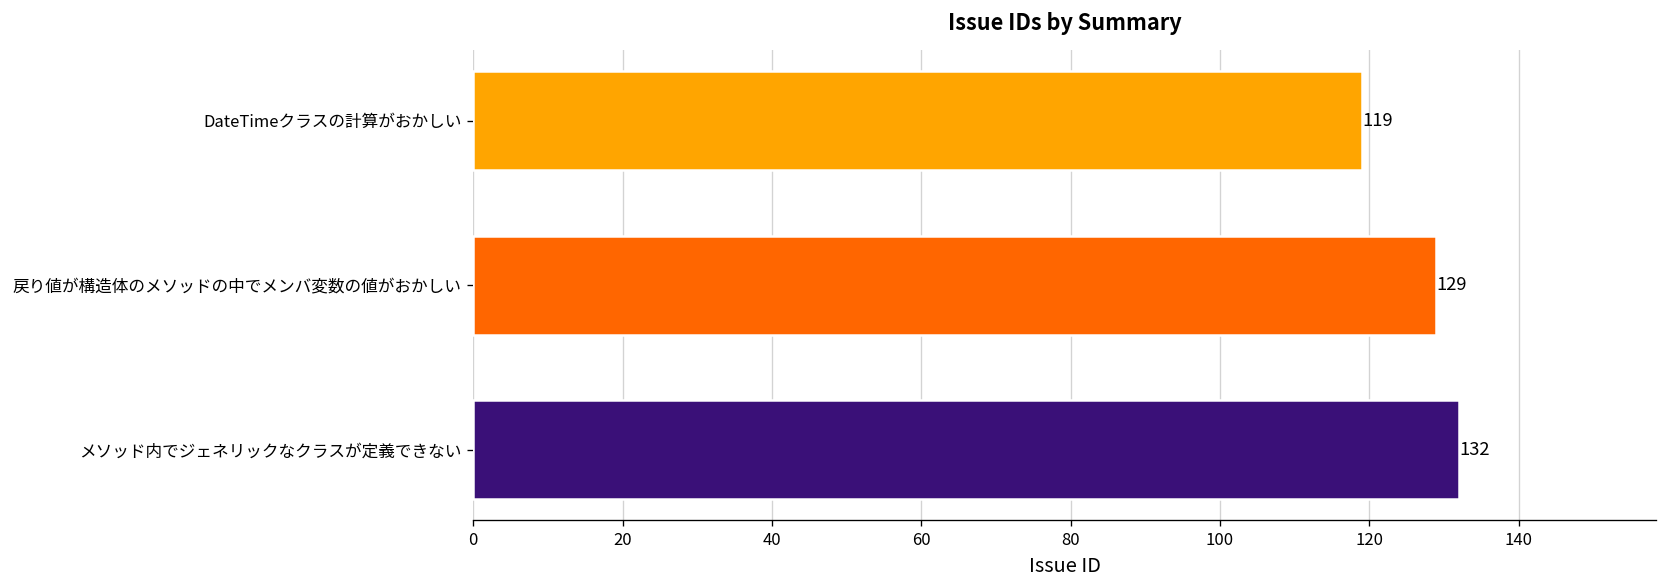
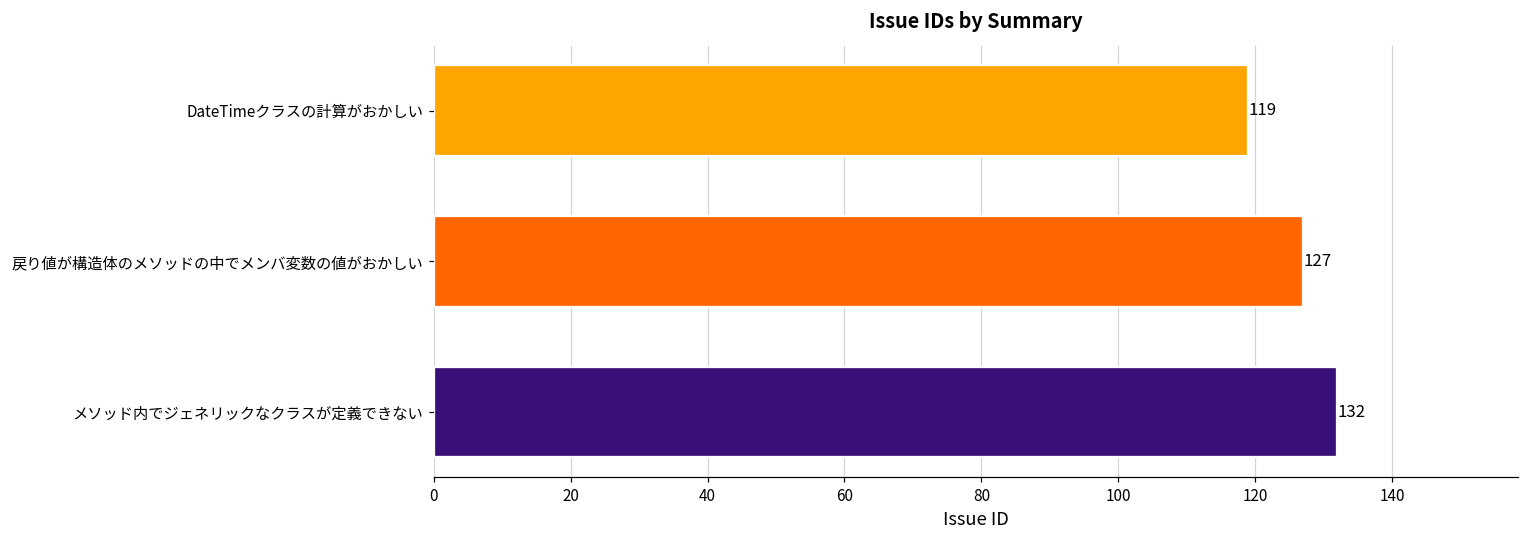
  {
    "DateTimeクラスの計算がおかしい": 119,
-   "戻り値が構造体のメソッドの中でメンバ変数の値がおかしい": 129,
+   "戻り値が構造体のメソッドの中でメンバ変数の値がおかしい": 127,
    "メソッド内でジェネリックなクラスが定義できない": 132
  }
